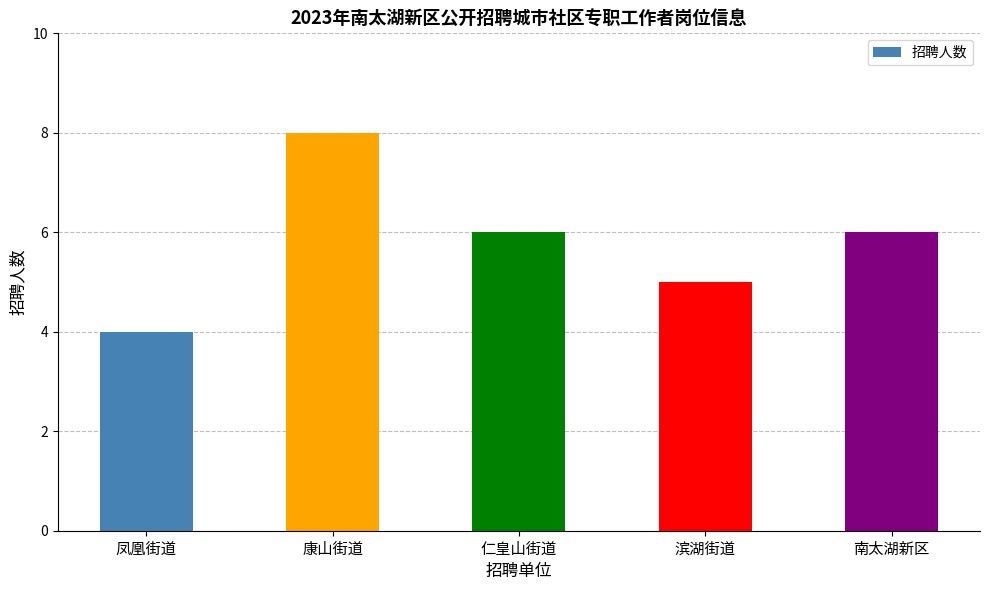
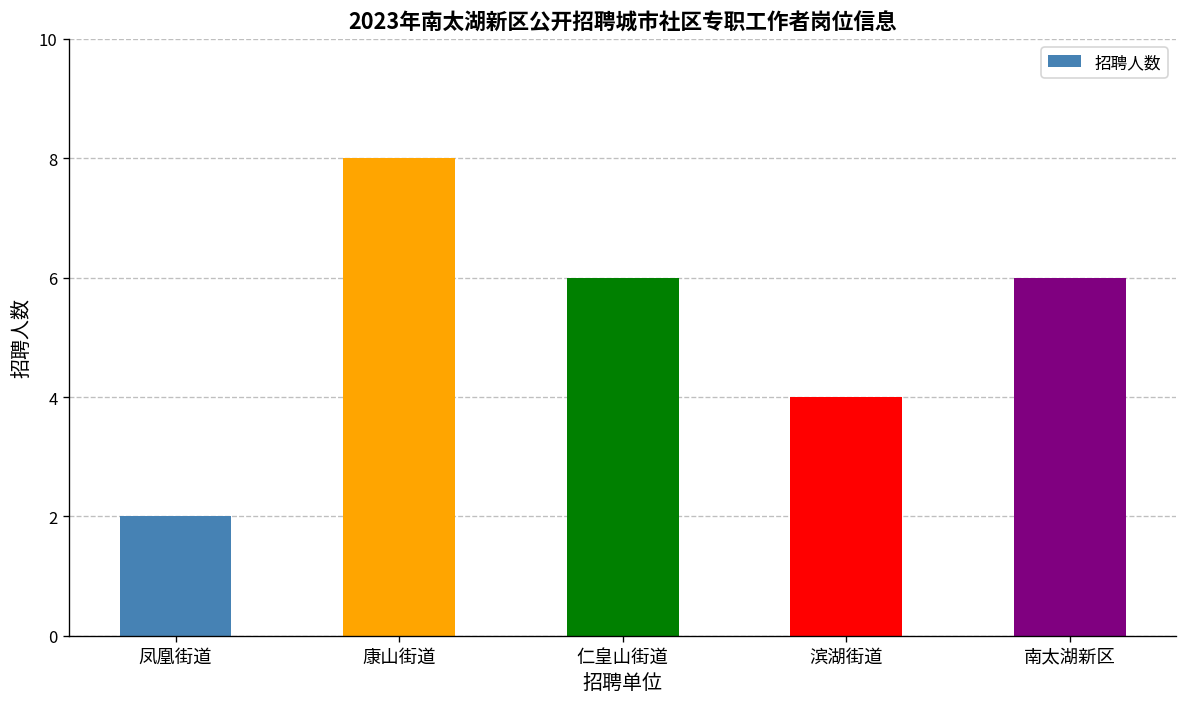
  {
-   "凤凰街道": 4,
+   "凤凰街道": 2,
    "康山街道": 8,
    "仁皇山街道": 6,
-   "滨湖街道": 5,
+   "滨湖街道": 4,
    "南太湖新区": 6
  }
